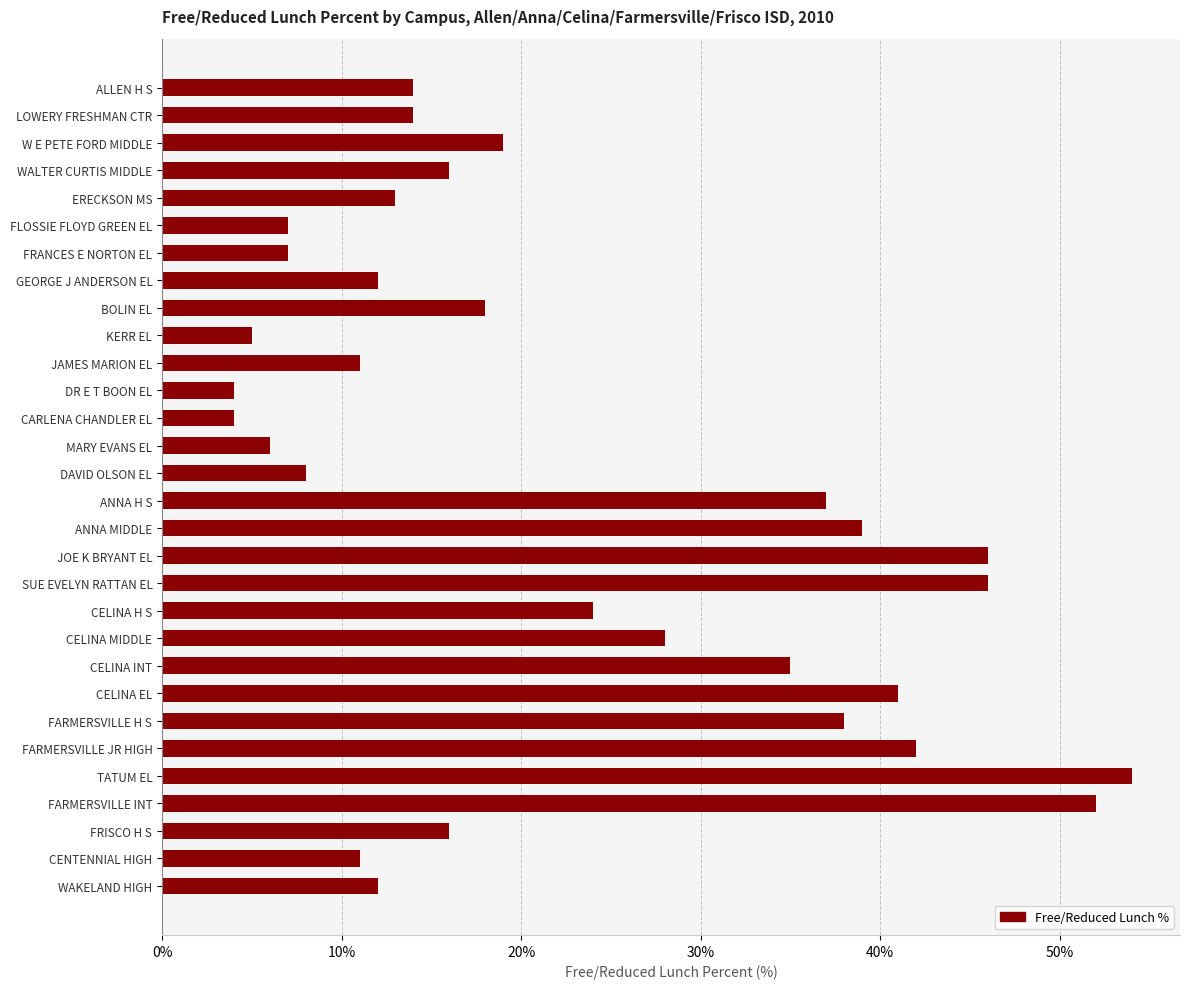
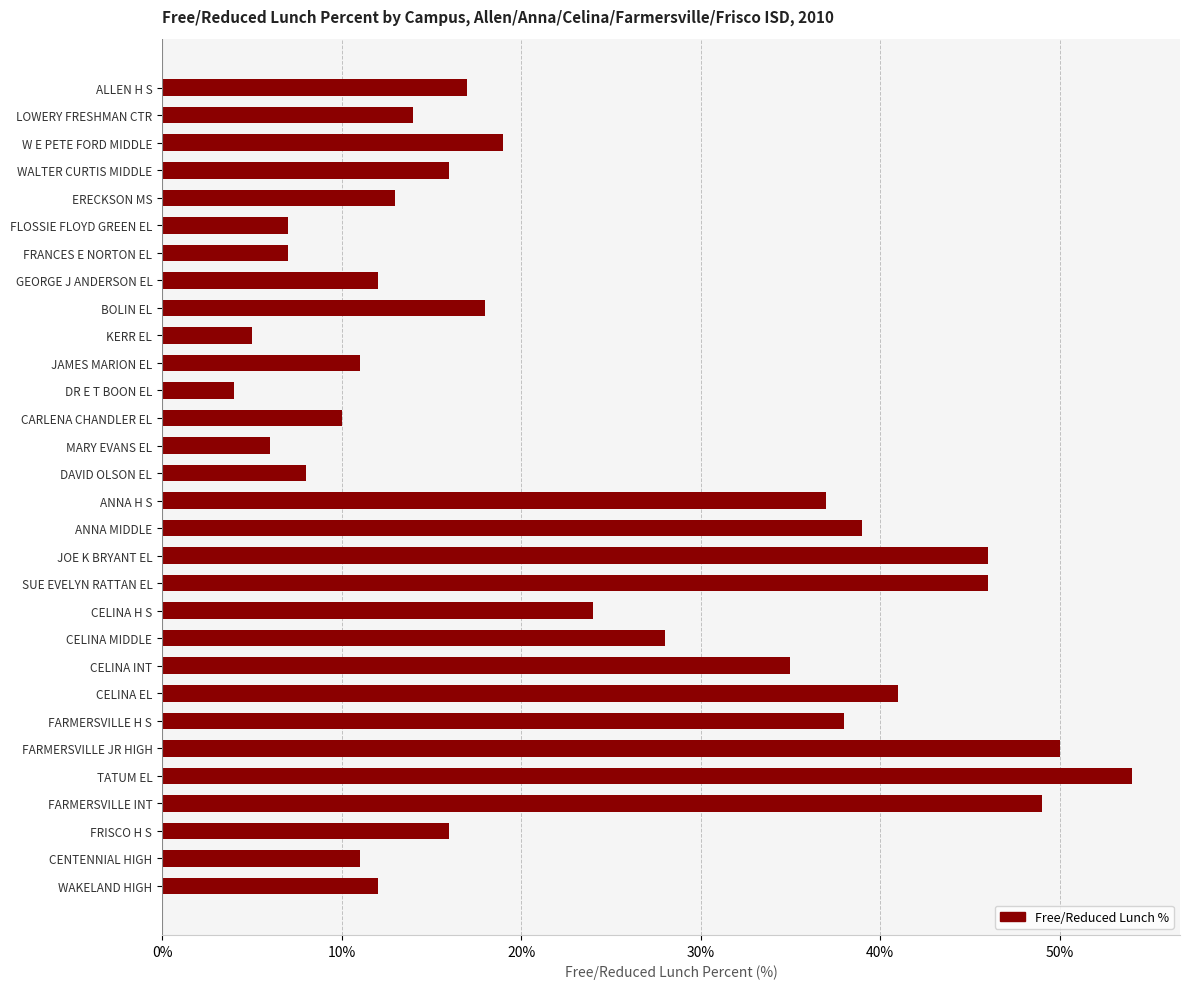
  {
-   "ALLEN H S": "14%",
+   "ALLEN H S": "17%",
    "LOWERY FRESHMAN CTR": "14%",
    "W E PETE FORD MIDDLE": "19%",
    "WALTER CURTIS MIDDLE": "16%",
    "ERECKSON MS": "13%",
    "FLOSSIE FLOYD GREEN EL": "7%",
    "FRANCES E NORTON EL": "7%",
    "GEORGE J ANDERSON EL": "12%",
    "BOLIN EL": "18%",
    "KERR EL": "5%",
    "JAMES MARION EL": "11%",
    "DR E T BOON EL": "4%",
-   "CARLENA CHANDLER EL": "4%",
+   "CARLENA CHANDLER EL": "10%",
    "MARY EVANS EL": "6%",
    "DAVID OLSON EL": "8%",
    "ANNA H S": "37%",
    "ANNA MIDDLE": "39%",
    "JOE K BRYANT EL": "46%",
    "SUE EVELYN RATTAN EL": "46%",
    "CELINA H S": "24%",
    "CELINA MIDDLE": "28%",
    "CELINA INT": "35%",
    "CELINA EL": "41%",
    "FARMERSVILLE H S": "38%",
-   "FARMERSVILLE JR HIGH": "42%",
+   "FARMERSVILLE JR HIGH": "50%",
    "TATUM EL": "54%",
-   "FARMERSVILLE INT": "52%",
+   "FARMERSVILLE INT": "49%",
    "FRISCO H S": "16%",
    "CENTENNIAL HIGH": "11%",
    "WAKELAND HIGH": "12%"
  }
